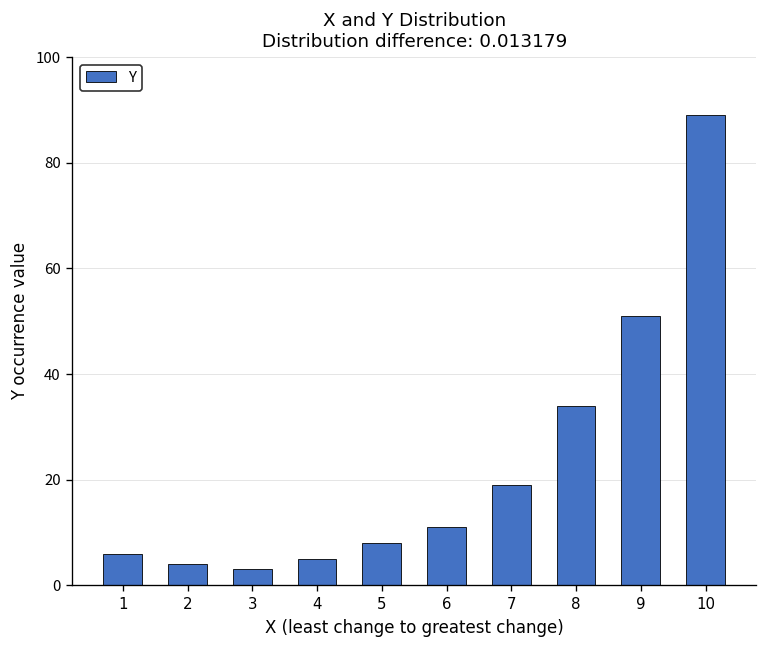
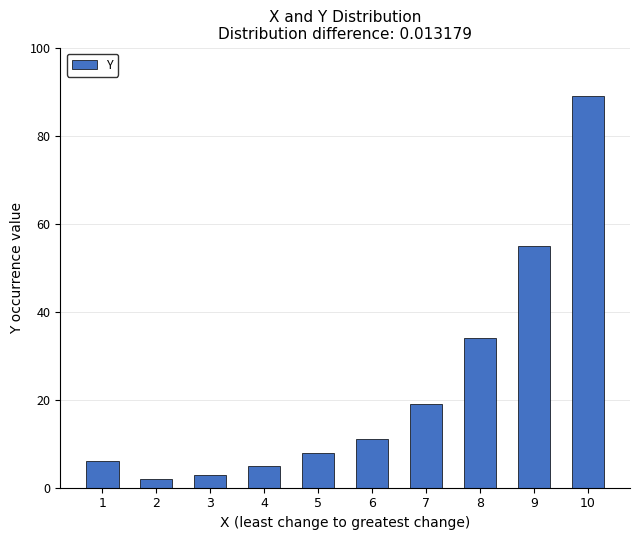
  {
    "1": 6,
-   "2": 4,
+   "2": 2,
    "3": 3,
    "4": 5,
    "5": 8,
    "6": 11,
    "7": 19,
    "8": 34,
-   "9": 51,
+   "9": 55,
    "10": 89
  }
